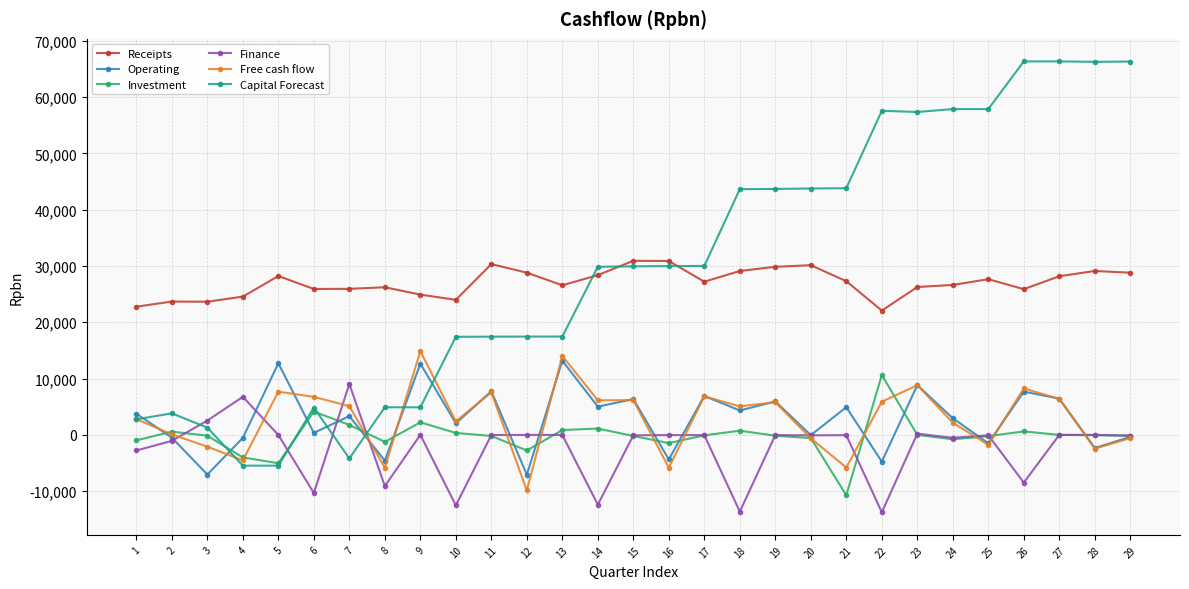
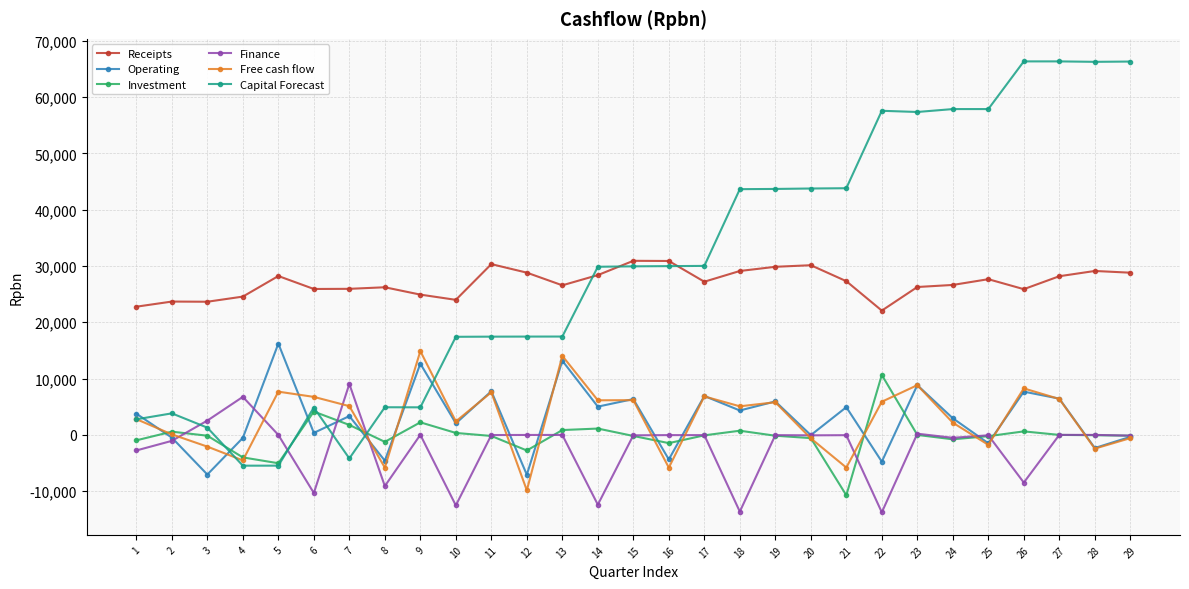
  {
    "Receipts": {
      "1": "23,000",
      "2": "24,000",
      "3": "24,000",
      "4": "25,000",
      "5": "28,000",
      "6": "26,000",
      "7": "26,000",
      "8": "26,000",
      "9": "25,000",
      "10": "24,000",
      "11": "30,000",
      "12": "29,000",
      "13": "27,000",
      "14": "28,000",
      "15": "31,000",
      "16": "31,000",
      "17": "27,000",
      "18": "29,000",
      "19": "30,000",
      "20": "30,000",
      "21": "27,000",
      "22": "22,000",
      "23": "26,000",
      "24": "27,000",
      "25": "28,000",
      "26": "26,000",
      "27": "28,000",
      "28": "29,000",
      "29": "29,000"
    },
    "Operating": {
      "1": "4,000",
      "2": "0",
      "3": "-7,000",
      "4": "-1,000",
-     "5": "13,000",
+     "5": "16,000",
      "6": "0",
      "7": "3,000",
      "8": "-5,000",
      "9": "13,000",
      "12": "-7,000",
      "13": "13,000",
      "14": "5,000",
      "16": "-4,000",
      "18": "4,000",
      "21": "5,000",
      "22": "-5,000",
      "24": "3,000",
      "26": "8,000"
    },
    "Finance": {
      "1": "-3,000",
      "2": "-1,000",
      "3": "3,000",
      "4": "7,000",
      "5": "0",
      "6": "-10,000",
      "7": "9,000",
      "8": "-9,000",
      "9": "0",
      "10": "-13,000",
      "12": "0",
      "13": "0",
      "14": "-12,000",
      "16": "0",
      "18": "-14,000",
      "21": "0",
      "22": "-14,000",
      "26": "-8,000"
    },
    "Free cash flow": {
      "2": "0",
      "3": "-2,000",
      "4": "-5,000",
      "5": "8,000",
      "6": "7,000",
      "7": "5,000",
      "8": "-6,000",
      "9": "15,000",
      "12": "-10,000",
      "13": "14,000",
      "14": "6,000",
      "16": "-6,000",
      "18": "5,000",
      "21": "-6,000",
      "22": "6,000",
      "24": "2,000",
      "26": "8,000"
    }
  }
